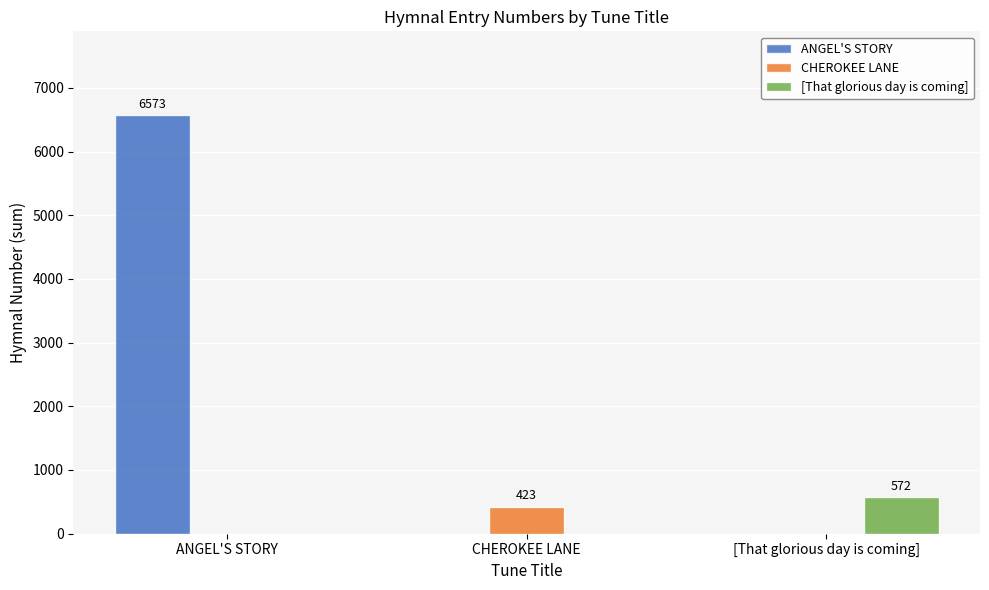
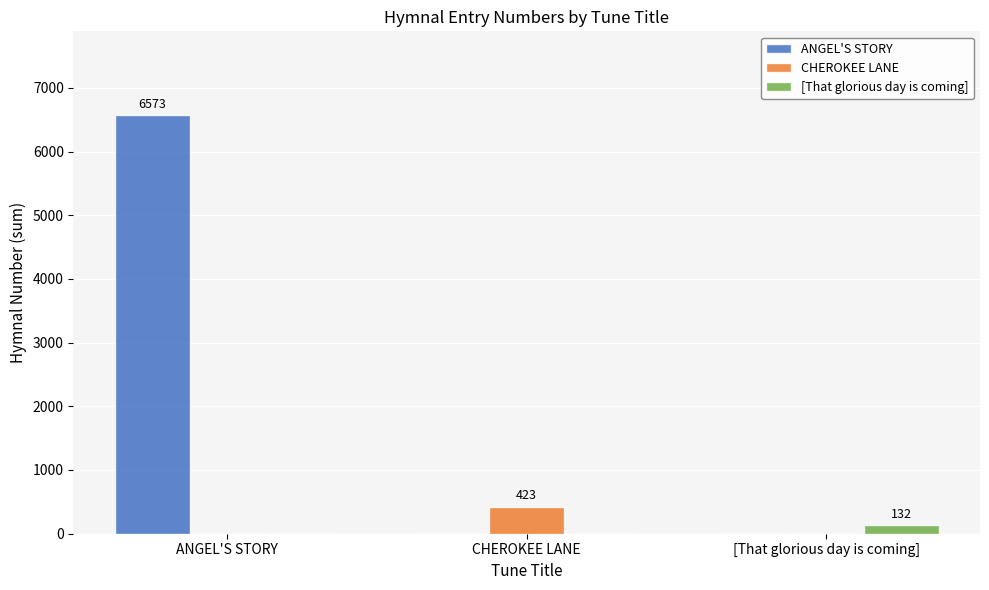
  {
    "ANGEL'S STORY": {
      "ANGEL'S STORY": 6573
    },
    "CHEROKEE LANE": {
      "CHEROKEE LANE": 423
    },
    "[That glorious day is coming]": {
-     "[That glorious day is coming]": 572
+     "[That glorious day is coming]": 132
    }
  }
